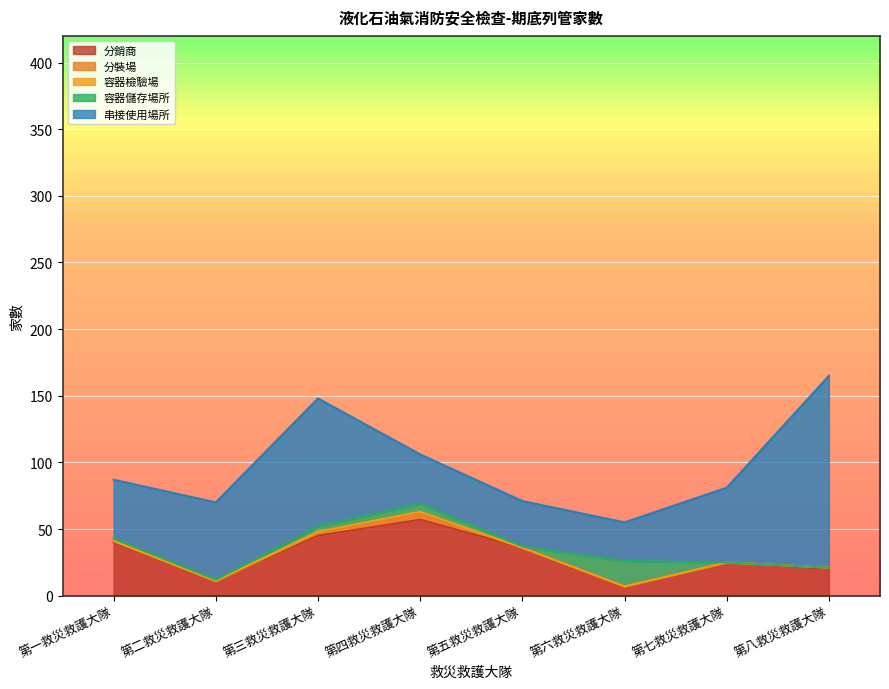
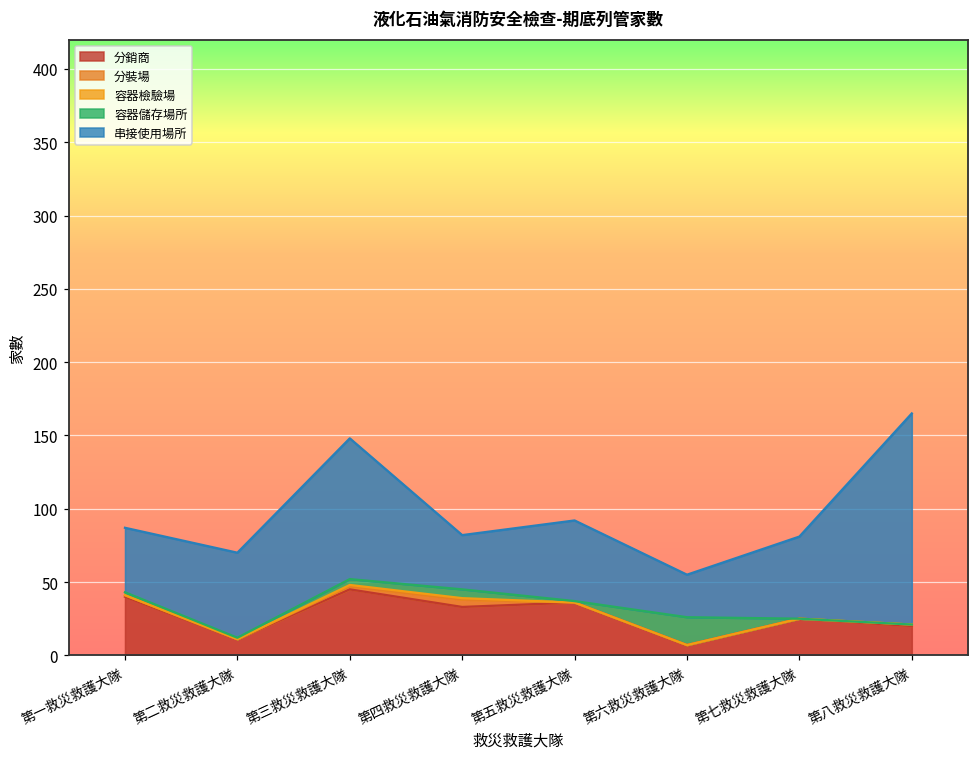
  {
    "分銷商": {
      "第三救災救護大隊": 45,
-     "第四救災救護大隊": 57
+     "第四救災救護大隊": 33
    },
    "容器儲存場所": {
      "第一救災救護大隊": 2,
      "第三救災救護大隊": 4,
      "第四救災救護大隊": 6,
      "第六救災救護大隊": 19
    },
    "串接使用場所": {
      "第一救災救護大隊": 44,
      "第二救災救護大隊": 58,
      "第三救災救護大隊": 96,
      "第四救災救護大隊": 37,
-     "第五救災救護大隊": 34,
+     "第五救災救護大隊": 55,
      "第六救災救護大隊": 29,
      "第七救災救護大隊": 56,
      "第八救災救護大隊": 144
    }
  }
